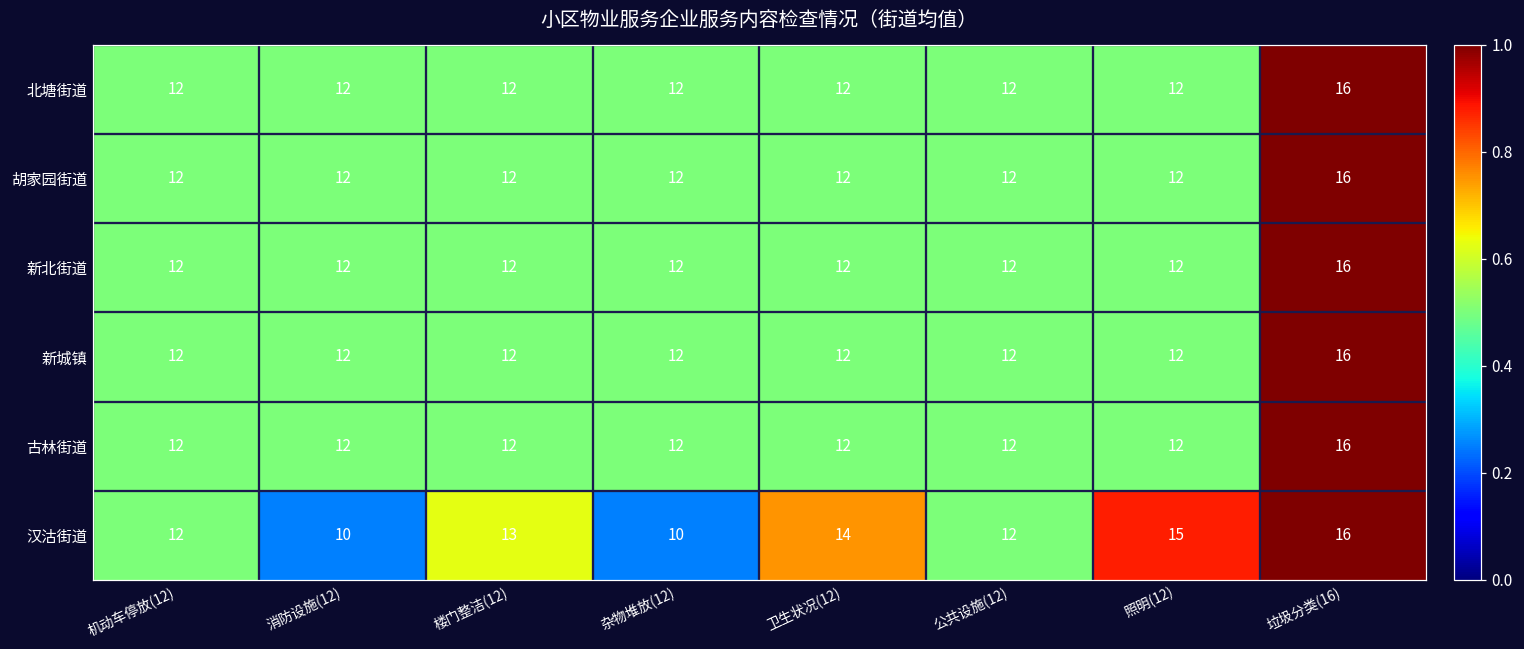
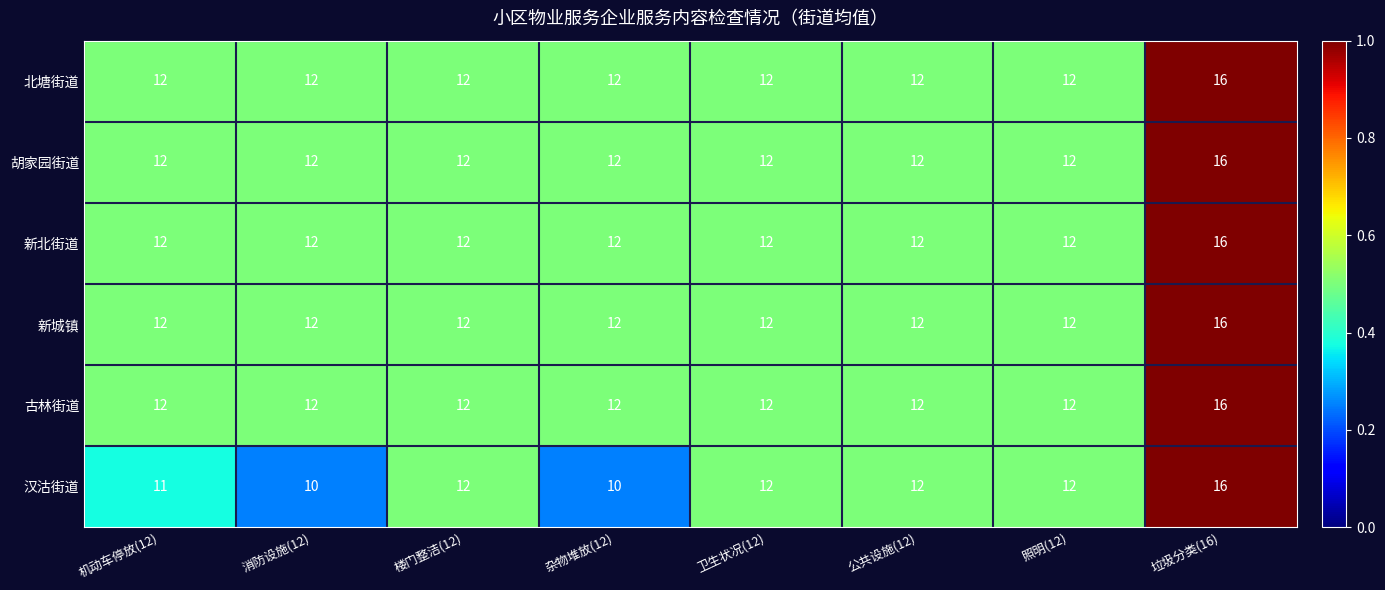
  {
    "北塘街道": {
      "机动车停放(12)": 12,
      "消防设施(12)": 12,
      "楼门整洁(12)": 12,
      "杂物堆放(12)": 12,
      "卫生状况(12)": 12,
      "公共设施(12)": 12,
      "照明(12)": 12,
      "垃圾分类(16)": 16
    },
    "胡家园街道": {
      "机动车停放(12)": 12,
      "消防设施(12)": 12,
      "楼门整洁(12)": 12,
      "杂物堆放(12)": 12,
      "卫生状况(12)": 12,
      "公共设施(12)": 12,
      "照明(12)": 12,
      "垃圾分类(16)": 16
    },
    "新北街道": {
      "机动车停放(12)": 12,
      "消防设施(12)": 12,
      "楼门整洁(12)": 12,
      "杂物堆放(12)": 12,
      "卫生状况(12)": 12,
      "公共设施(12)": 12,
      "照明(12)": 12,
      "垃圾分类(16)": 16
    },
    "新城镇": {
      "机动车停放(12)": 12,
      "消防设施(12)": 12,
      "楼门整洁(12)": 12,
      "杂物堆放(12)": 12,
      "卫生状况(12)": 12,
      "公共设施(12)": 12,
      "照明(12)": 12,
      "垃圾分类(16)": 16
    },
    "古林街道": {
      "机动车停放(12)": 12,
      "消防设施(12)": 12,
      "楼门整洁(12)": 12,
      "杂物堆放(12)": 12,
      "卫生状况(12)": 12,
      "公共设施(12)": 12,
      "照明(12)": 12,
      "垃圾分类(16)": 16
    },
    "汉沽街道": {
-     "机动车停放(12)": 12,
+     "机动车停放(12)": 11,
      "消防设施(12)": 10,
-     "楼门整洁(12)": 13,
+     "楼门整洁(12)": 12,
      "杂物堆放(12)": 10,
-     "卫生状况(12)": 14,
+     "卫生状况(12)": 12,
      "公共设施(12)": 12,
-     "照明(12)": 15,
+     "照明(12)": 12,
      "垃圾分类(16)": 16
    }
  }
